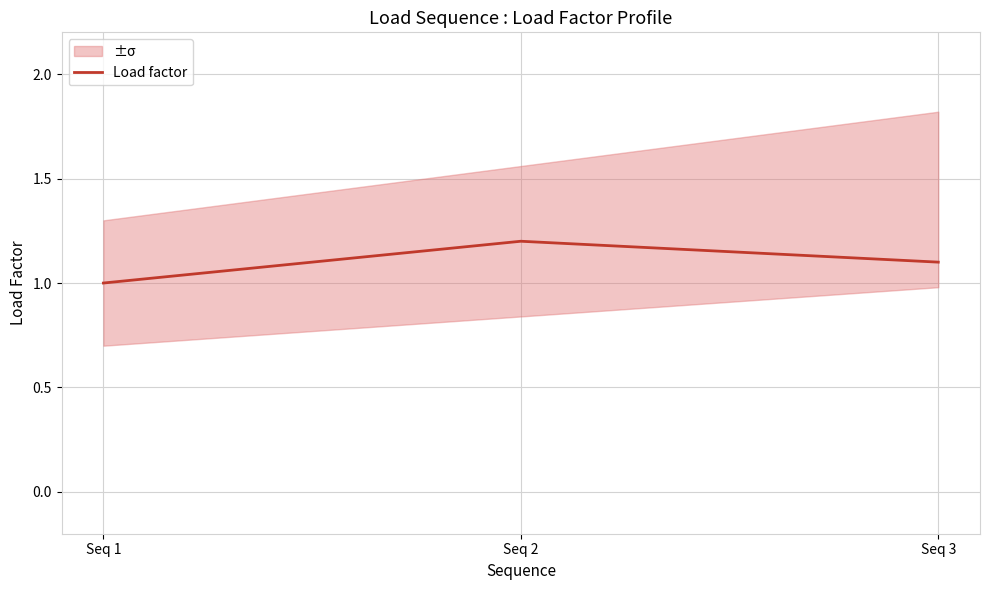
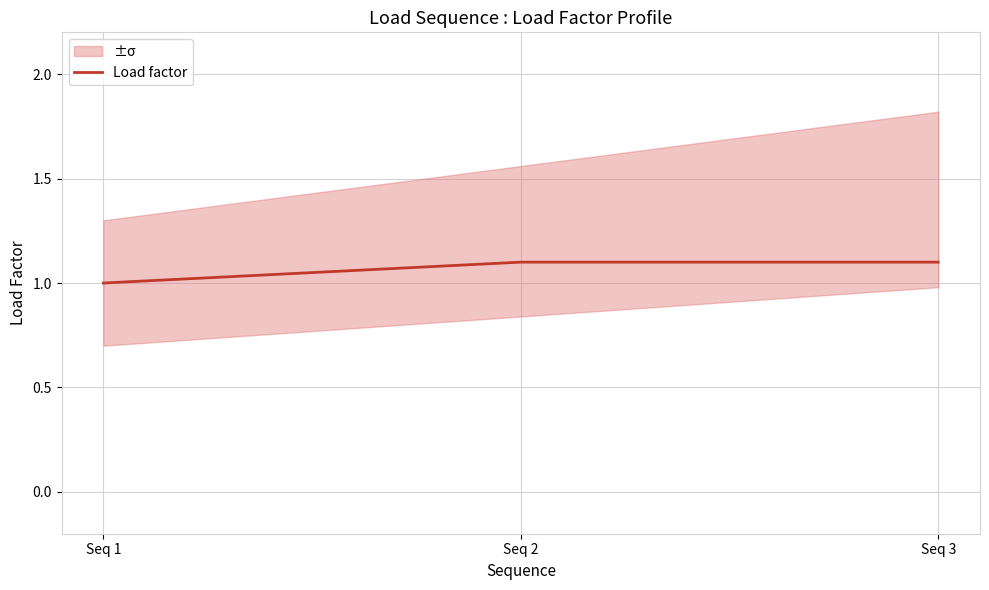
  {
    "Load factor": {
      "Seq 1": 1.0,
-     "Seq 2": 1.2,
+     "Seq 2": 1.1,
      "Seq 3": 1.1
    }
  }
